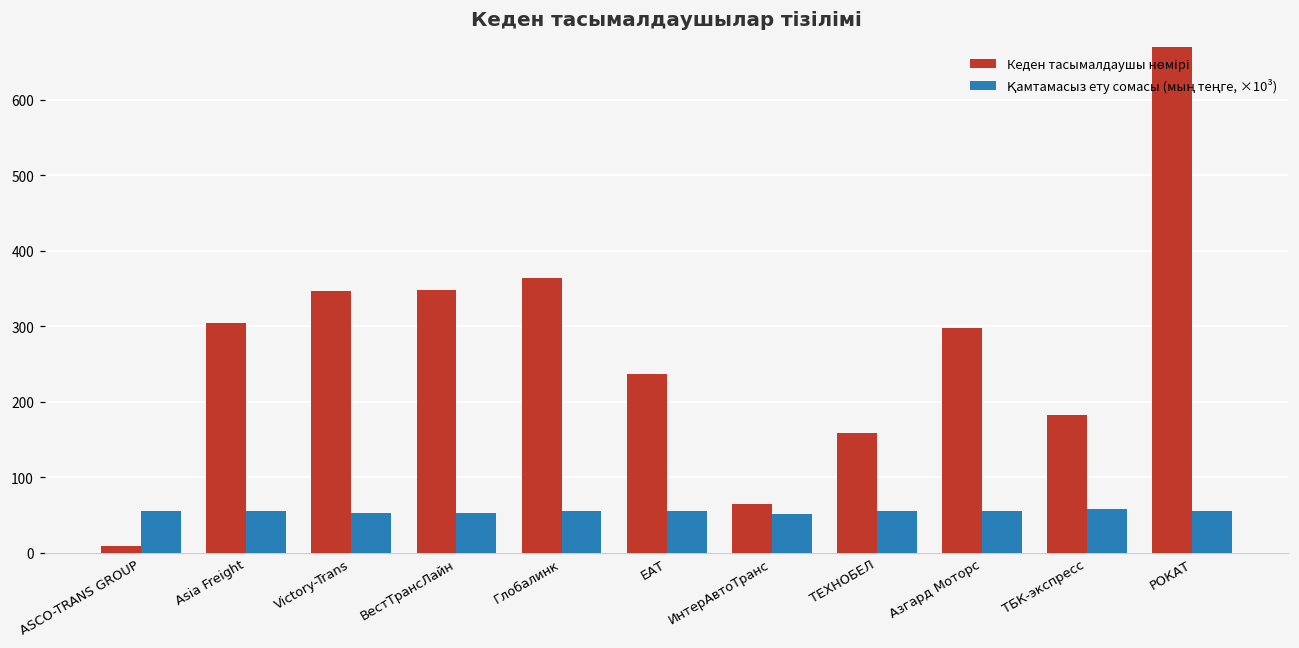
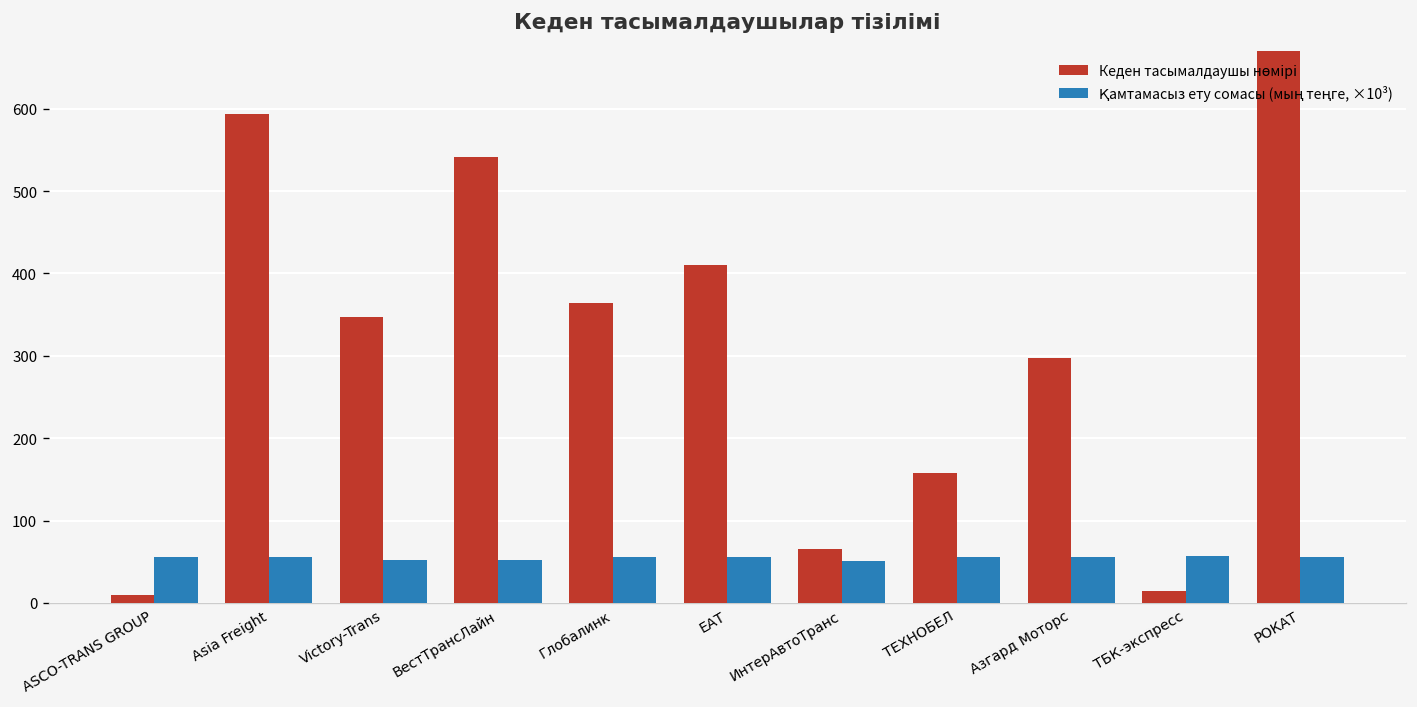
  {
    "Кеден тасымалдаушы нөмірі": {
      "ASCO-TRANS GROUP": 10,
-     "Asia Freight": 300,
+     "Asia Freight": 590,
      "Victory-Trans": 350,
-     "ВестТрансЛайн": 350,
+     "ВестТрансЛайн": 540,
      "Глобалинк": 360,
-     "ЕАТ": 240,
+     "ЕАТ": 410,
      "ИнтерАвтоТранс": 70,
      "ТЕХНОБЕЛ": 160,
      "Азгард Моторс": 300,
-     "ТБК-экспресс": 180
+     "ТБК-экспресс": 10
    },
    "Қамтамасыз ету сомасы (мың теңге, ×10³)": {
      "ASCO-TRANS GROUP": 60,
      "Asia Freight": 60,
      "Victory-Trans": 50,
      "ВестТрансЛайн": 50,
      "Глобалинк": 60,
      "ЕАТ": 60,
      "ИнтерАвтоТранс": 50,
      "ТЕХНОБЕЛ": 60,
      "Азгард Моторс": 60,
      "ТБК-экспресс": 60,
      "РОКАТ": 60
    }
  }
